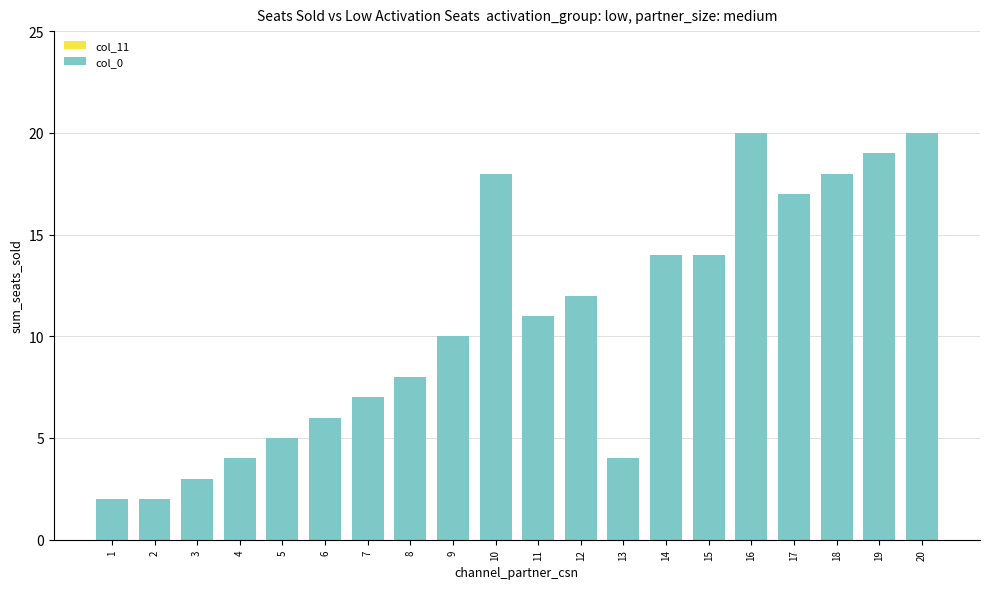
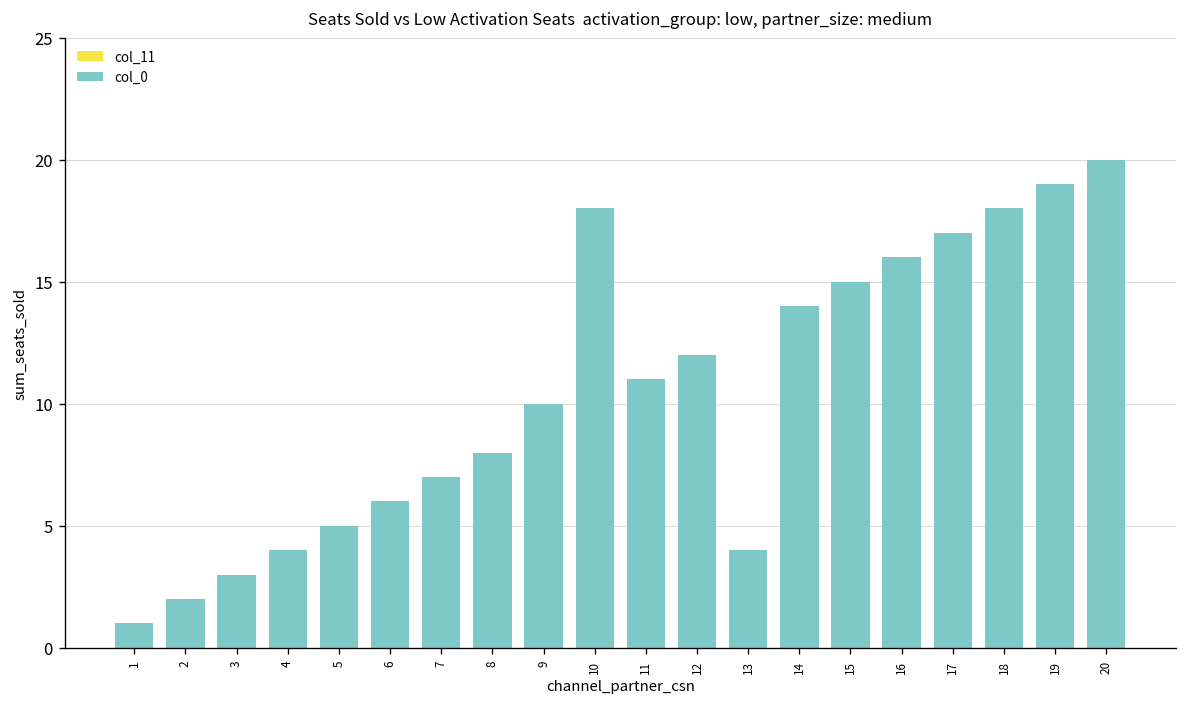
  {
    "col_11": {
      "1": 0,
      "2": 0,
      "3": 0,
      "4": 0,
      "5": 0,
      "6": 0,
      "7": 0,
      "8": 0,
      "9": 0,
      "10": 0,
      "11": 0,
      "12": 0,
      "13": 0,
      "14": 0,
      "15": 0,
      "16": 0,
      "17": 0,
      "18": 0,
      "19": 0,
      "20": 0
    },
    "col_0": {
-     "1": 2,
+     "1": 1,
      "2": 2,
      "3": 3,
      "4": 4,
      "5": 5,
      "6": 6,
      "7": 7,
      "8": 8,
      "9": 10,
      "10": 18,
      "11": 11,
      "12": 12,
      "13": 4,
      "14": 14,
-     "15": 14,
-     "16": 20,
+     "15": 15,
+     "16": 16,
      "17": 17,
      "18": 18,
      "19": 19,
      "20": 20
    }
  }
